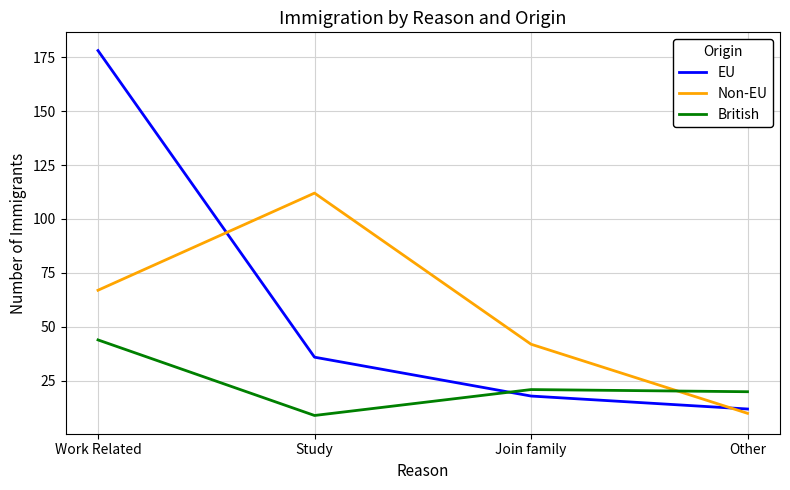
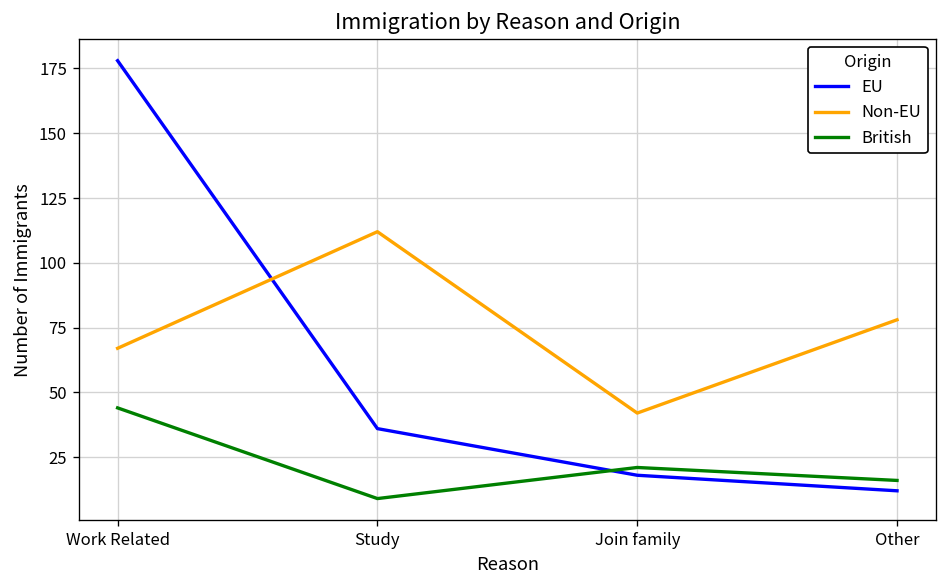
  {
    "EU": {
      "Work Related": 178,
      "Study": 36,
      "Join family": 18,
      "Other": 12
    },
    "Non-EU": {
      "Work Related": 67,
      "Study": 112,
      "Join family": 42,
-     "Other": 10
+     "Other": 78
    },
    "British": {
      "Work Related": 44,
      "Study": 9,
      "Join family": 21,
-     "Other": 20
+     "Other": 16
    }
  }
